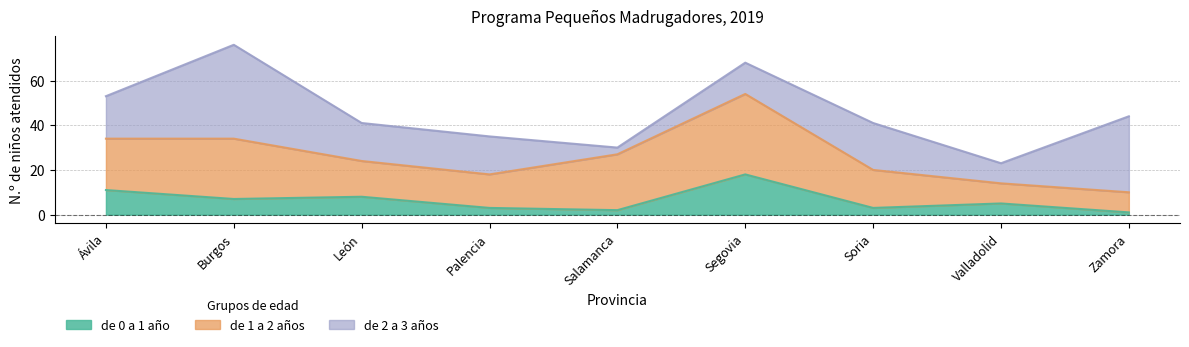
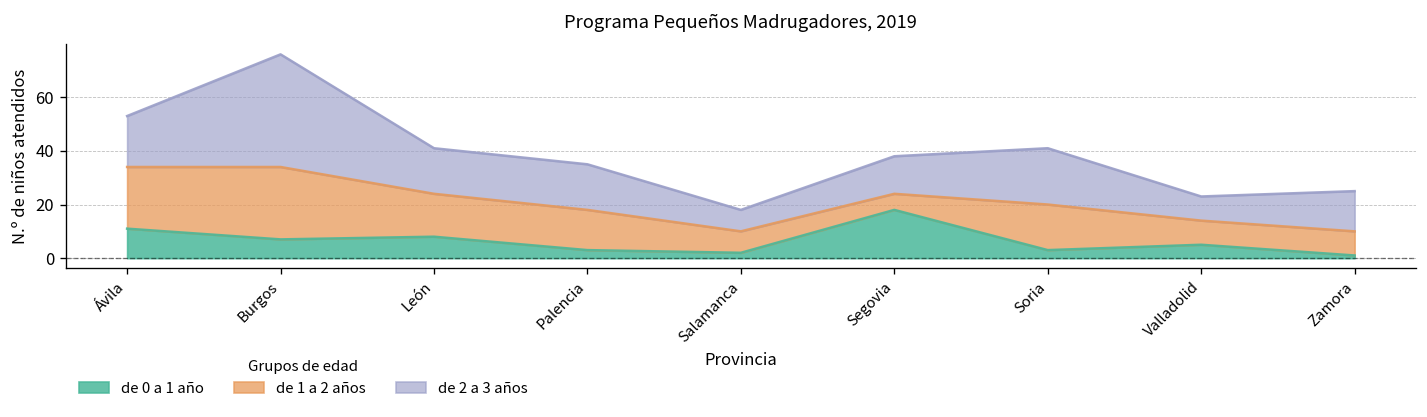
  {
    "de 0 a 1 año": {
      "Ávila": 11,
      "Burgos": 7,
      "León": 8,
      "Palencia": 3,
      "Salamanca": 2,
      "Segovia": 18,
      "Soria": 3,
      "Valladolid": 5,
      "Zamora": 1
    },
    "de 1 a 2 años": {
      "Ávila": 23,
      "Burgos": 27,
      "León": 16,
      "Palencia": 15,
-     "Salamanca": 25,
-     "Segovia": 36,
+     "Salamanca": 8,
+     "Segovia": 6,
      "Soria": 17,
      "Valladolid": 9,
      "Zamora": 9
    },
    "de 2 a 3 años": {
      "Ávila": 19,
      "Burgos": 42,
      "León": 17,
      "Palencia": 17,
-     "Salamanca": 3,
+     "Salamanca": 8,
      "Segovia": 14,
      "Soria": 21,
      "Valladolid": 9,
-     "Zamora": 34
+     "Zamora": 15
    }
  }
